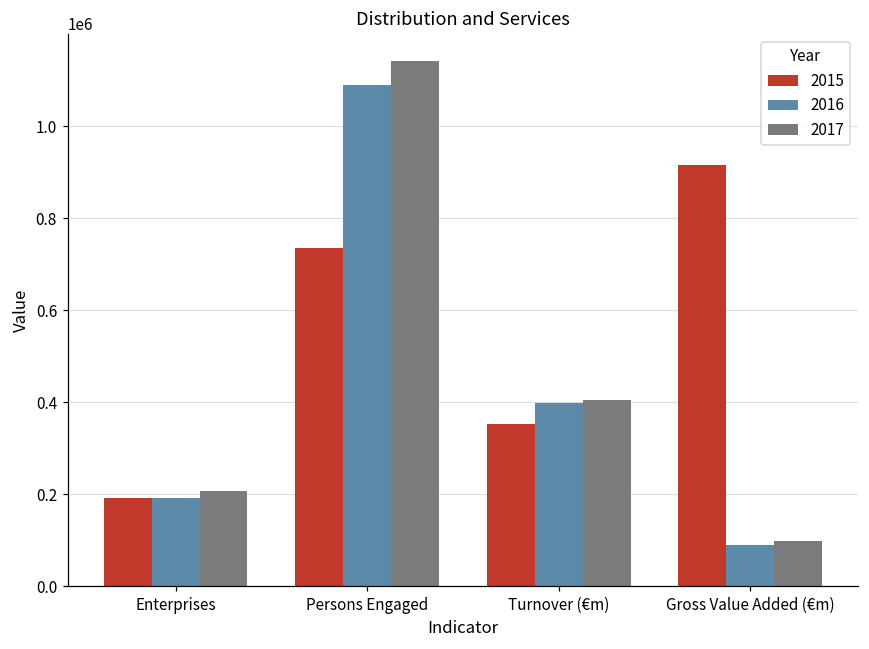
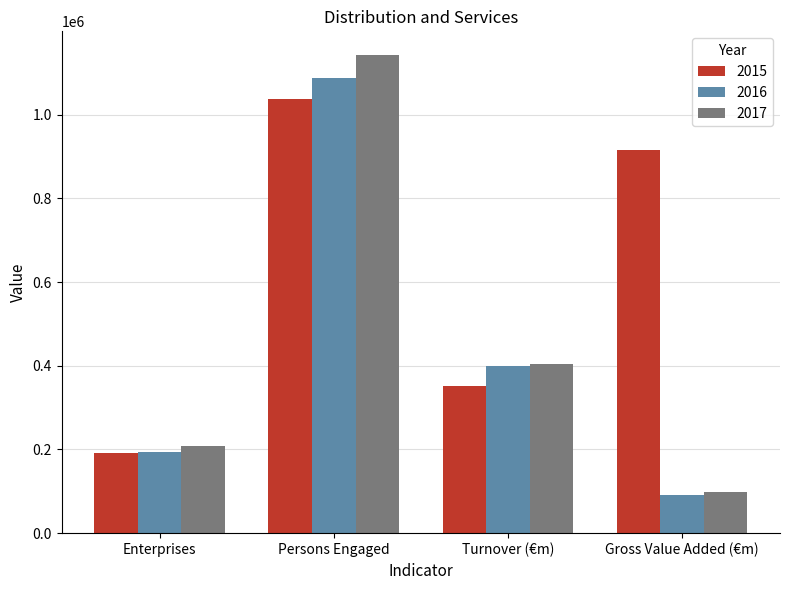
  {
    "2015": {
      "Enterprises": 190000,
-     "Persons Engaged": 730000,
+     "Persons Engaged": 1040000,
      "Turnover (€m)": 350000,
      "Gross Value Added (€m)": 910000
    }
  }
